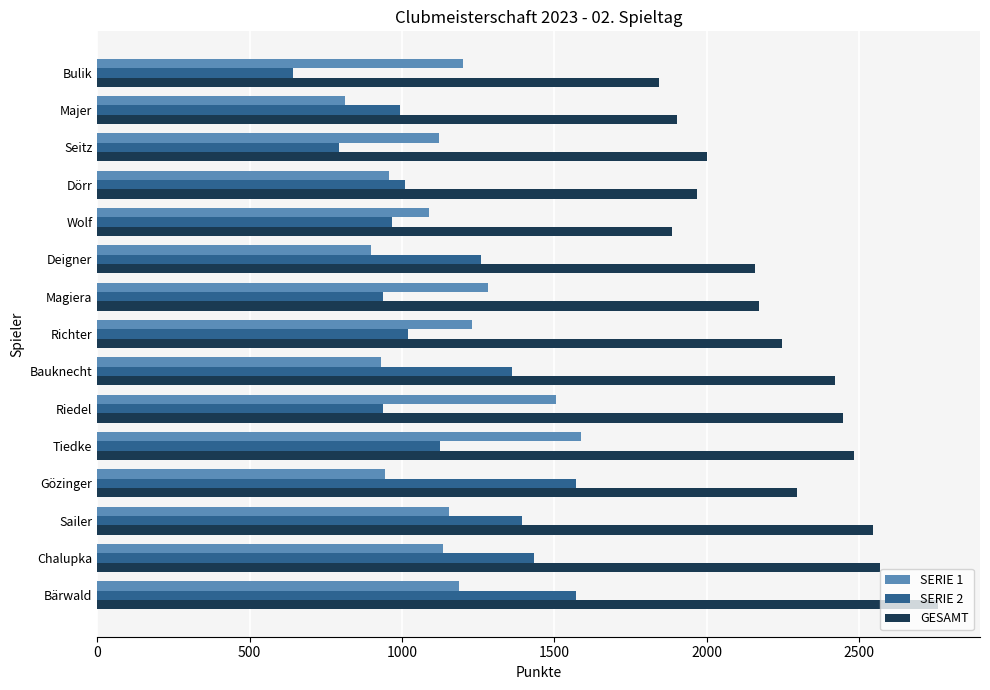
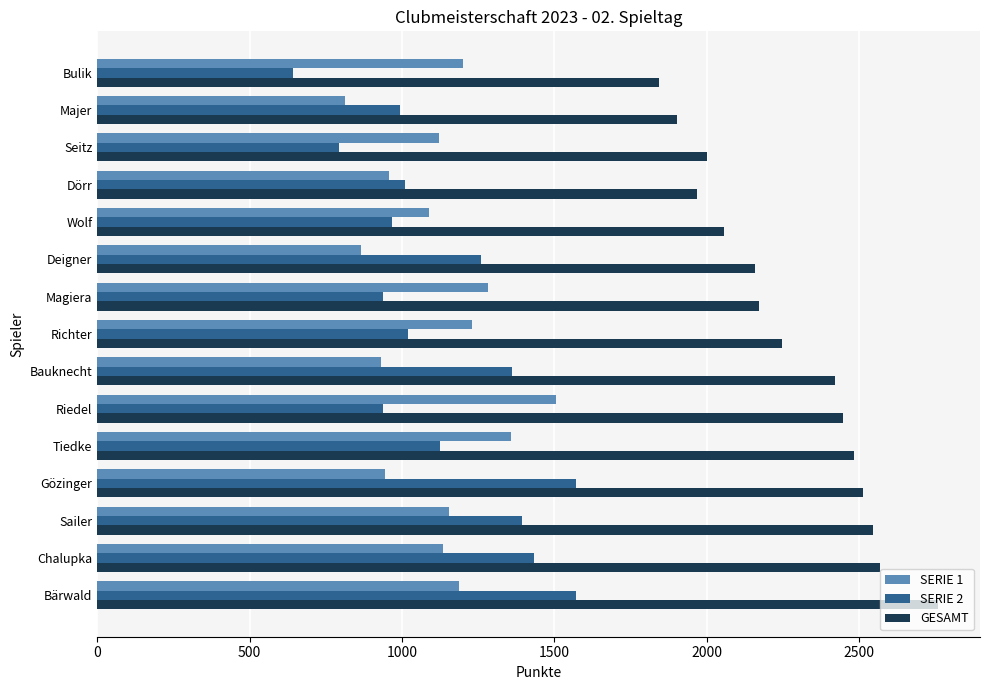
  {
    "SERIE 1": {
      "Bulik": 1200,
      "Majer": 810,
      "Seitz": 1120,
      "Dörr": 960,
      "Wolf": 1090,
-     "Deigner": 900,
+     "Deigner": 870,
      "Magiera": 1280,
      "Richter": 1230,
      "Bauknecht": 930,
      "Riedel": 1510,
-     "Tiedke": 1590,
+     "Tiedke": 1360,
      "Gözinger": 940,
      "Sailer": 1150,
      "Chalupka": 1140,
      "Bärwald": 1190
    },
    "SERIE 2": {
      "Bulik": 640,
      "Majer": 990,
      "Seitz": 790,
      "Dörr": 1010,
      "Wolf": 970,
      "Deigner": 1260,
      "Magiera": 940,
      "Richter": 1020,
      "Bauknecht": 1360,
      "Riedel": 940,
      "Tiedke": 1120,
      "Gözinger": 1570,
      "Sailer": 1390,
      "Chalupka": 1430,
      "Bärwald": 1570
    },
    "GESAMT": {
      "Bulik": 1840,
      "Majer": 1900,
      "Seitz": 2000,
      "Dörr": 1970,
-     "Wolf": 1890,
+     "Wolf": 2060,
      "Deigner": 2160,
      "Magiera": 2170,
      "Richter": 2250,
      "Bauknecht": 2420,
      "Riedel": 2450,
      "Tiedke": 2480,
-     "Gözinger": 2300,
+     "Gözinger": 2510,
      "Sailer": 2550,
      "Chalupka": 2570
    }
  }
